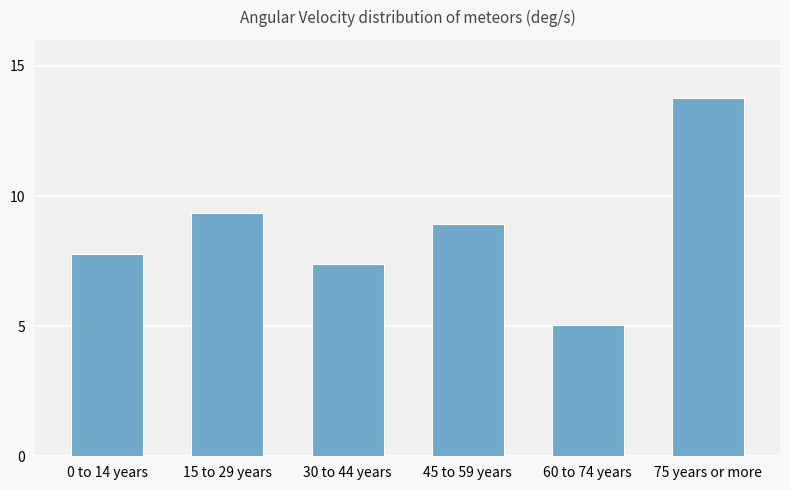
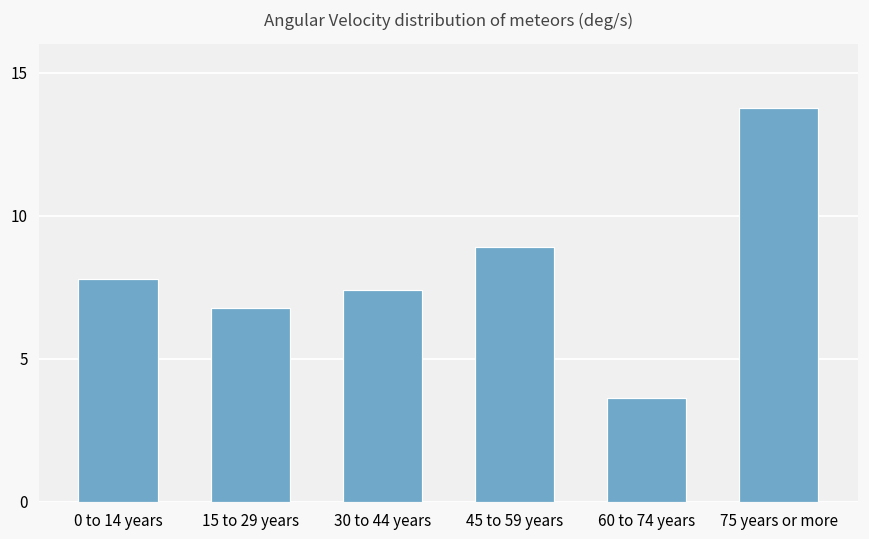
  {
    "0 to 14 years": 7.8,
-   "15 to 29 years": 9.3,
+   "15 to 29 years": 6.8,
    "30 to 44 years": 7.4,
    "45 to 59 years": 8.9,
-   "60 to 74 years": 5.0,
+   "60 to 74 years": 3.6,
    "75 years or more": 13.8
  }
